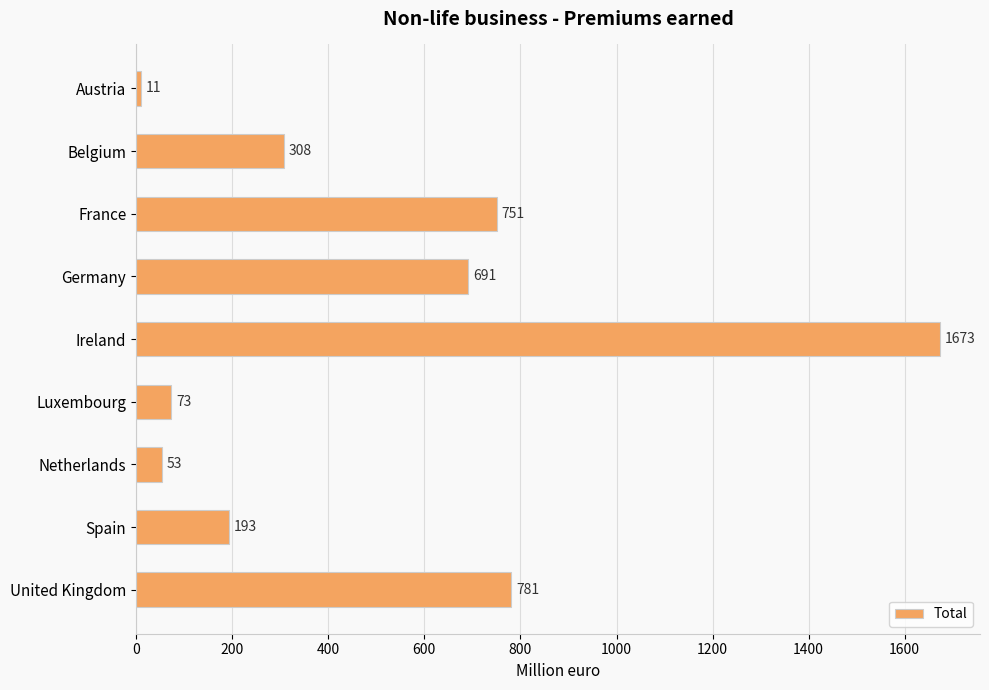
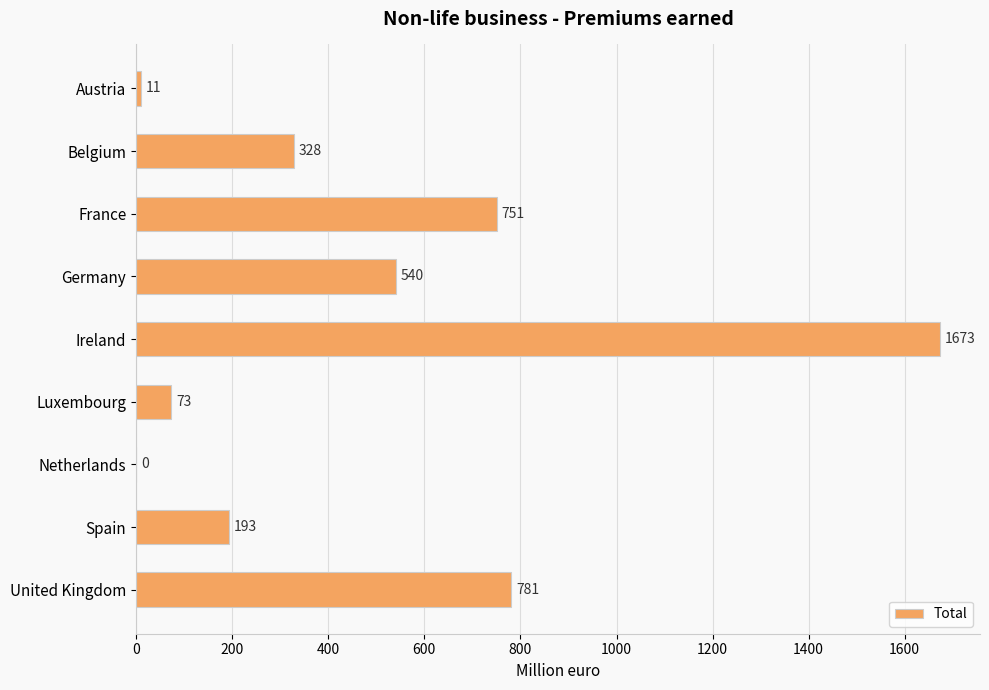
  {
    "Austria": 11,
-   "Belgium": 308,
+   "Belgium": 328,
    "France": 751,
-   "Germany": 691,
+   "Germany": 540,
    "Ireland": 1673,
    "Luxembourg": 73,
-   "Netherlands": 53,
+   "Netherlands": 0,
    "Spain": 193,
    "United Kingdom": 781
  }
